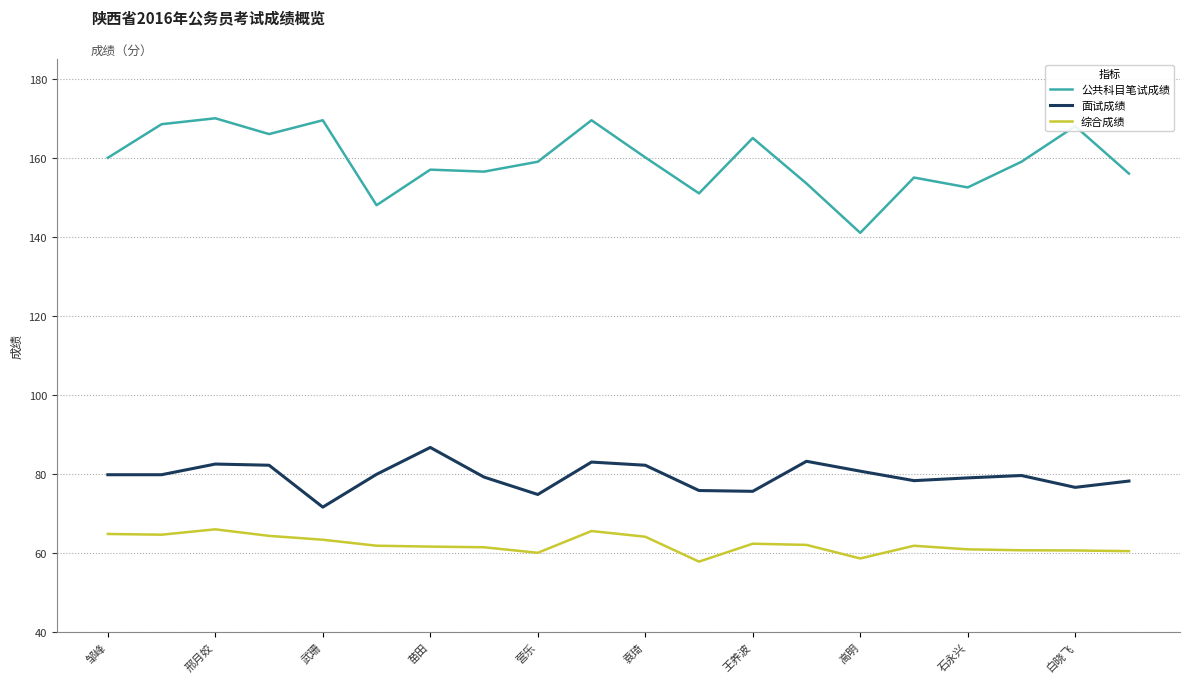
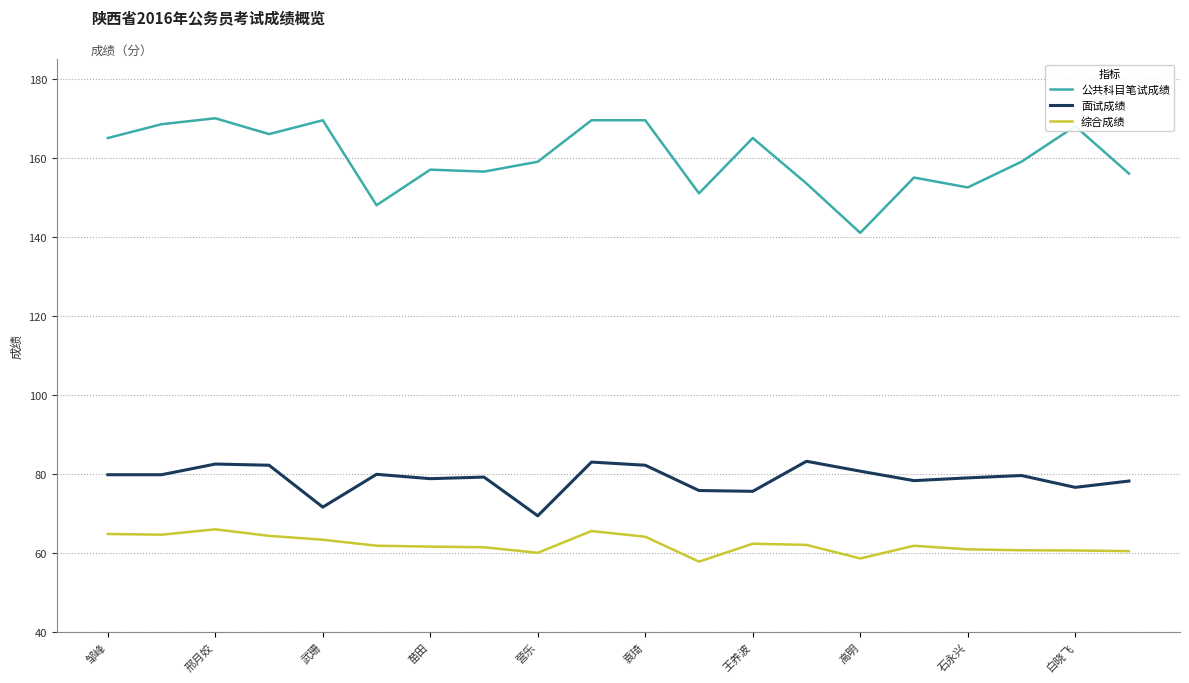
  {
    "公共科目笔试成绩": {
-     "邹峰": 160,
+     "邹峰": 165,
      "邢月姣": 170,
      "武珊": 170,
      "苗田": 157,
      "营乐": 159,
-     "袁琦": 160,
+     "袁琦": 170,
      "王养波": 165,
      "高明": 141,
      "石永兴": 153
    },
    "面试成绩": {
      "邹峰": 80,
      "邢月姣": 83,
      "武珊": 72,
-     "苗田": 87,
-     "营乐": 75,
+     "苗田": 79,
+     "营乐": 69,
      "袁琦": 82,
      "王养波": 76,
      "高明": 81,
      "石永兴": 79,
      "白晓飞": 77
    },
    "综合成绩": {
      "邹峰": 65,
      "邢月姣": 66,
      "武珊": 63,
      "苗田": 62,
      "营乐": 60,
      "袁琦": 64,
      "王养波": 62,
      "高明": 59,
      "石永兴": 61,
      "白晓飞": 61
    }
  }
